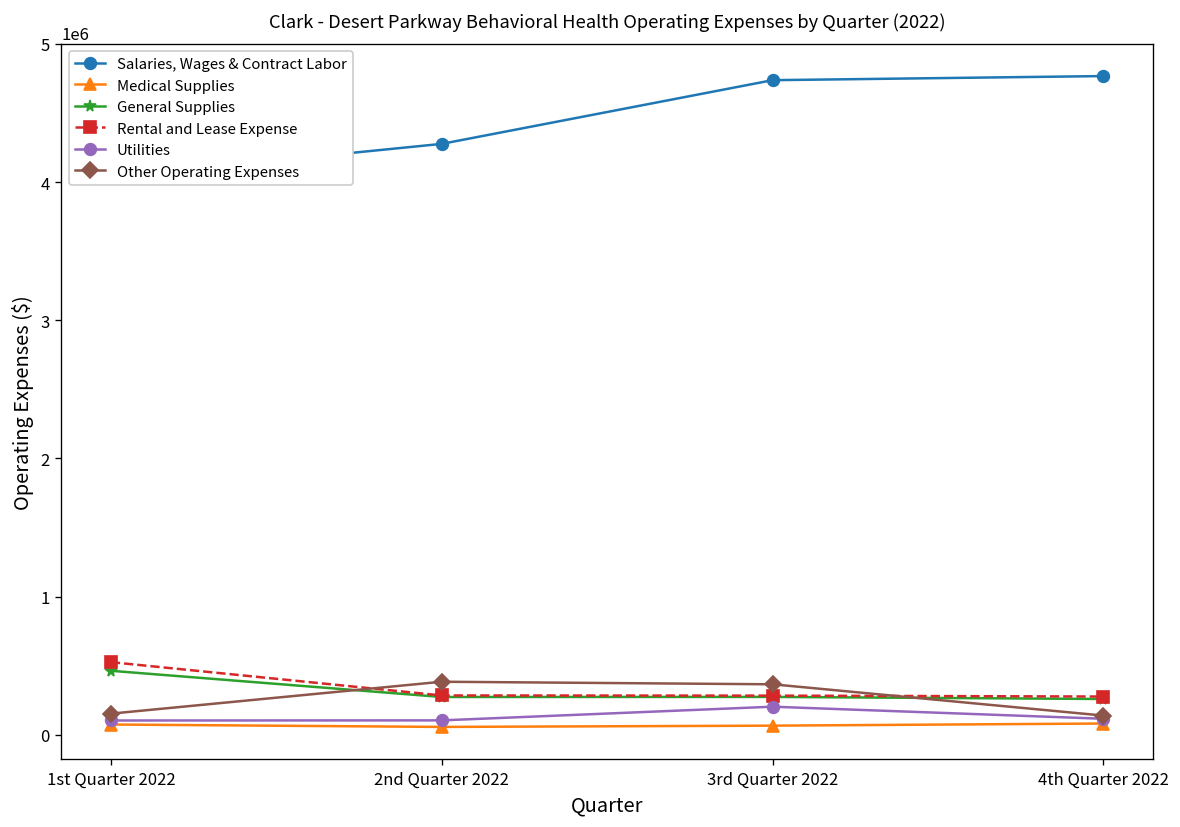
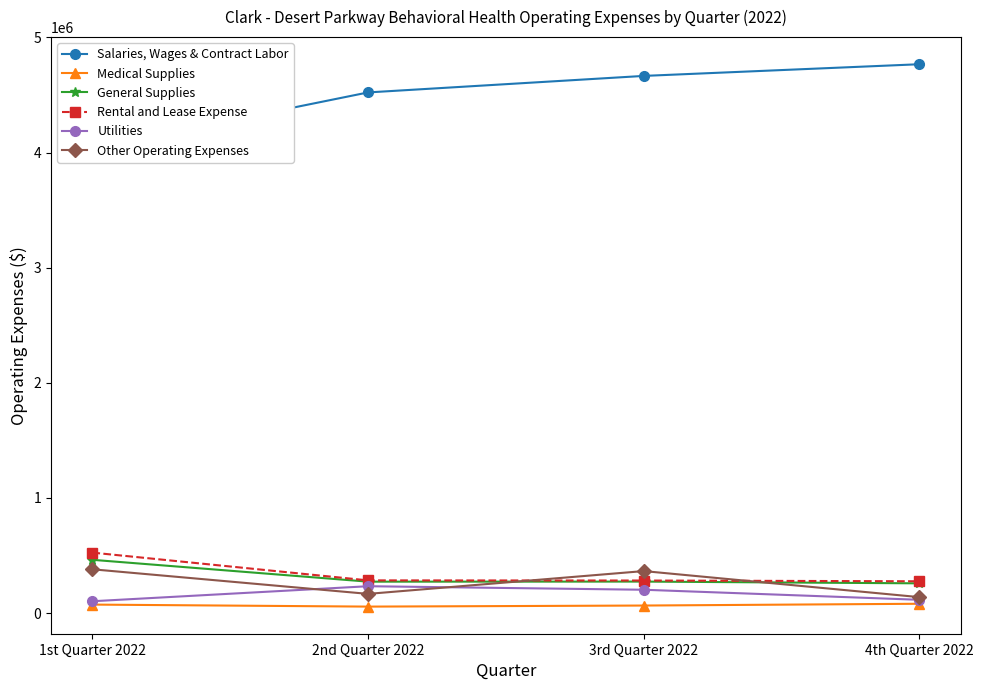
  {
    "Salaries, Wages & Contract Labor": {
-     "2nd Quarter 2022": 4280000,
-     "3rd Quarter 2022": 4740000,
+     "2nd Quarter 2022": 4520000,
+     "3rd Quarter 2022": 4670000,
      "4th Quarter 2022": 4770000
    },
    "Medical Supplies": {
      "1st Quarter 2022": 70000,
      "2nd Quarter 2022": 60000,
      "3rd Quarter 2022": 70000,
      "4th Quarter 2022": 80000
    },
    "General Supplies": {
      "1st Quarter 2022": 460000
    },
    "Rental and Lease Expense": {
      "1st Quarter 2022": 530000
    },
    "Utilities": {
      "1st Quarter 2022": 100000,
-     "2nd Quarter 2022": 100000,
+     "2nd Quarter 2022": 230000,
      "3rd Quarter 2022": 200000,
      "4th Quarter 2022": 120000
    },
    "Other Operating Expenses": {
-     "1st Quarter 2022": 150000,
-     "2nd Quarter 2022": 380000,
+     "1st Quarter 2022": 380000,
+     "2nd Quarter 2022": 170000,
      "3rd Quarter 2022": 370000,
      "4th Quarter 2022": 140000
    }
  }
